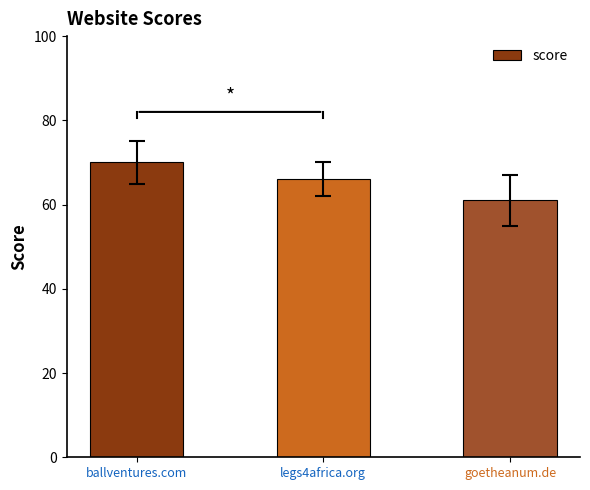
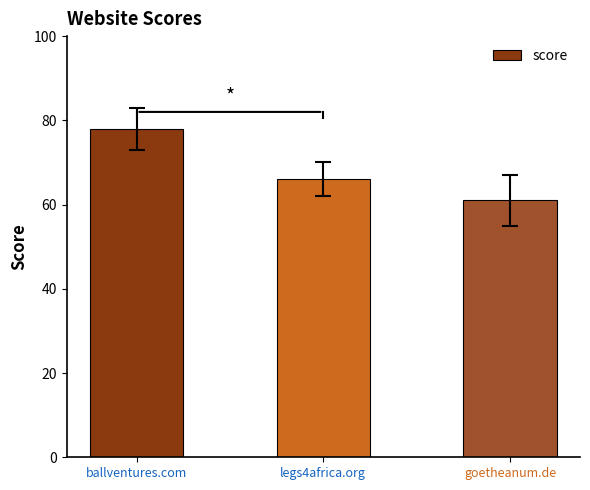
  {
    "score": {
-     "ballventures.com": 70,
+     "ballventures.com": 78,
      "legs4africa.org": 66,
      "goetheanum.de": 61
    }
  }
